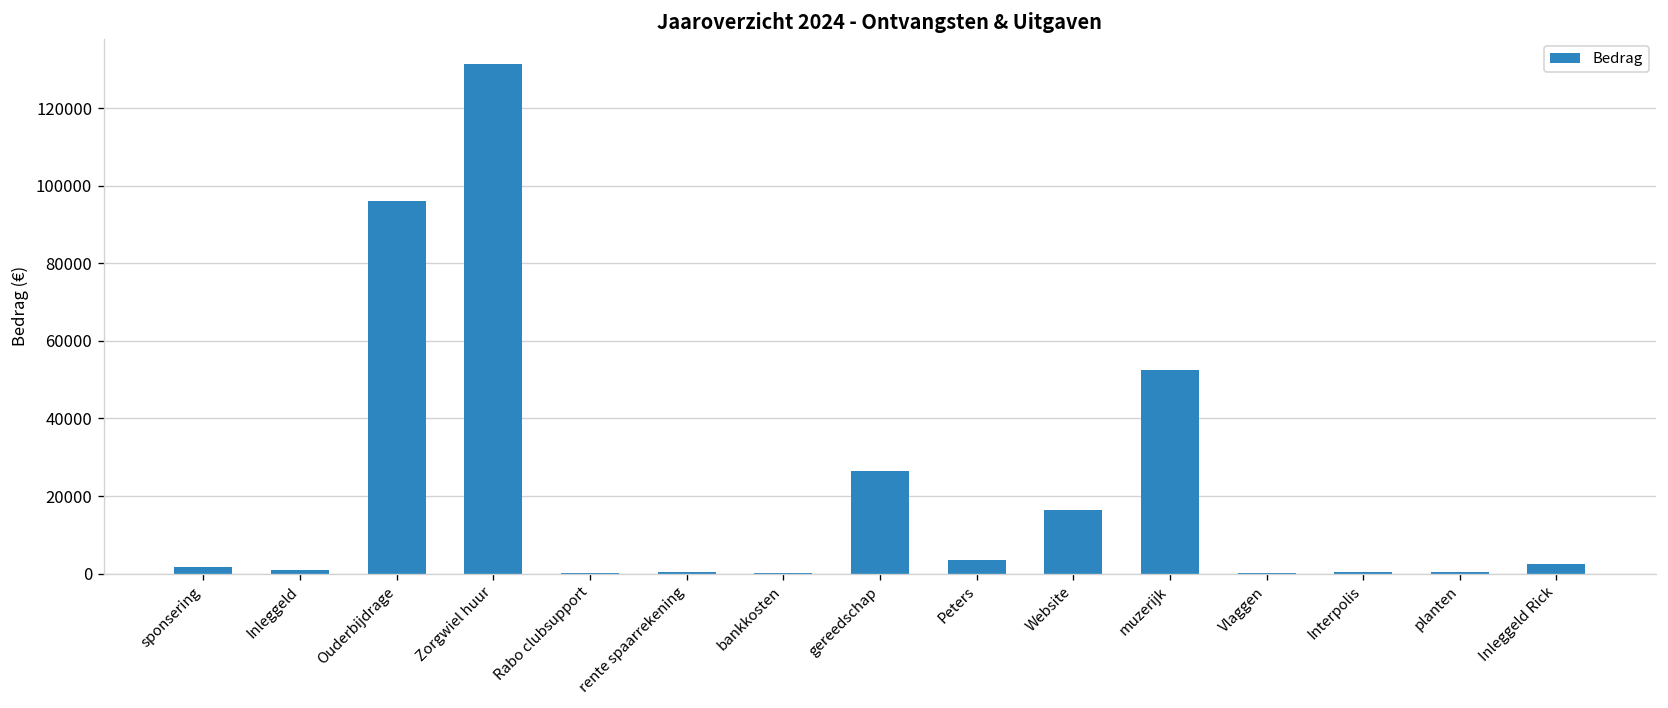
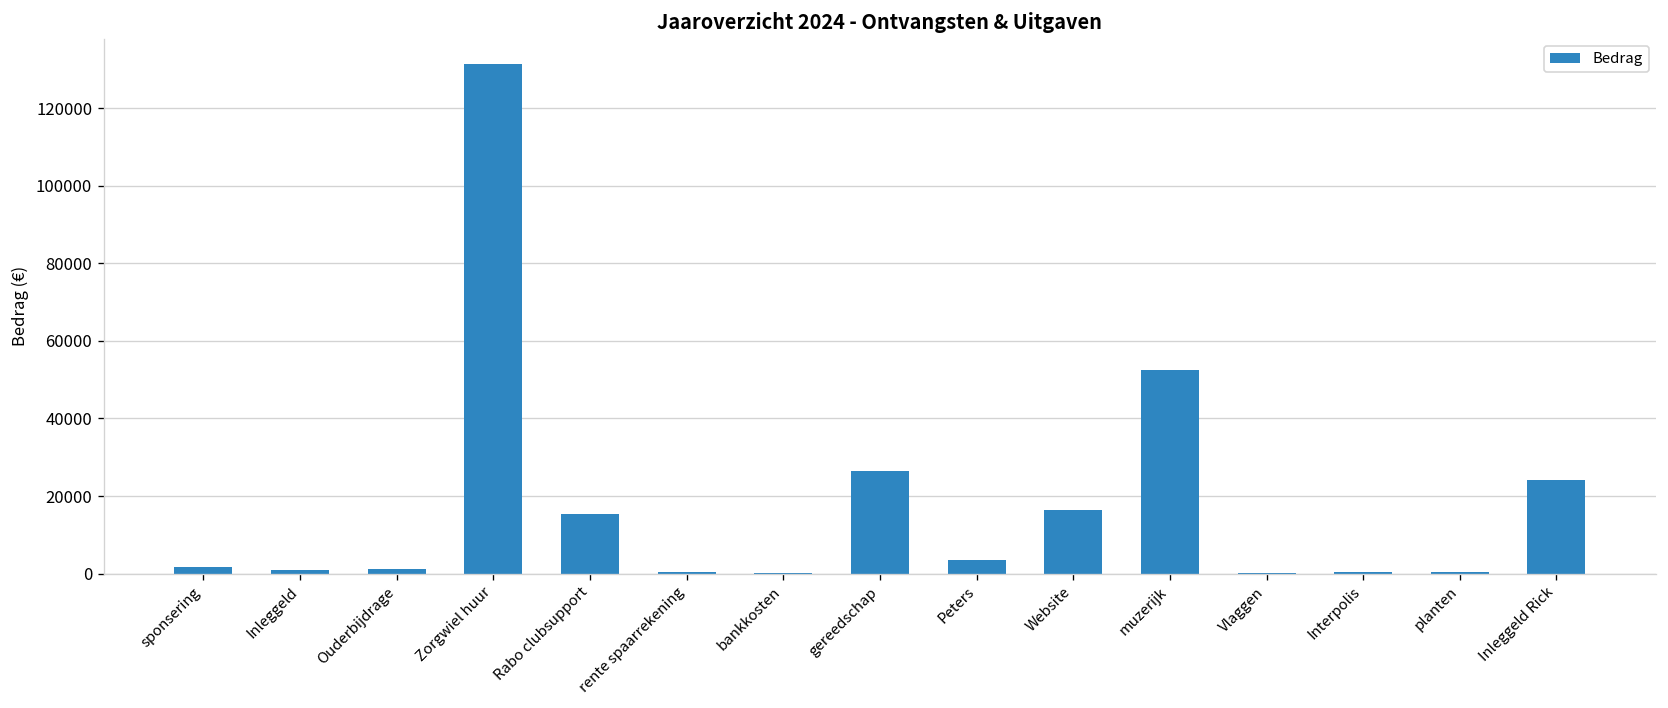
  {
    "sponsering": 2000,
    "Inleggeld": 1000,
-   "Ouderbijdrage": 96000,
+   "Ouderbijdrage": 1000,
    "Zorgwiel huur": 131000,
-   "Rabo clubsupport": 0,
+   "Rabo clubsupport": 15000,
    "gereedschap": 26000,
    "Peters": 3000,
    "Website": 16000,
    "muzerijk": 53000,
-   "Inleggeld Rick": 3000
+   "Inleggeld Rick": 24000
  }
